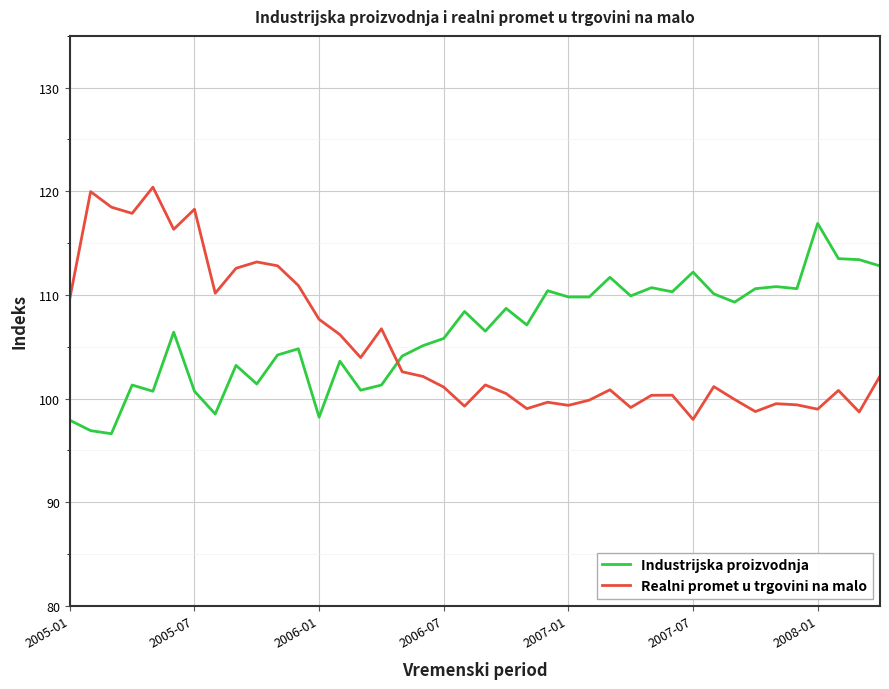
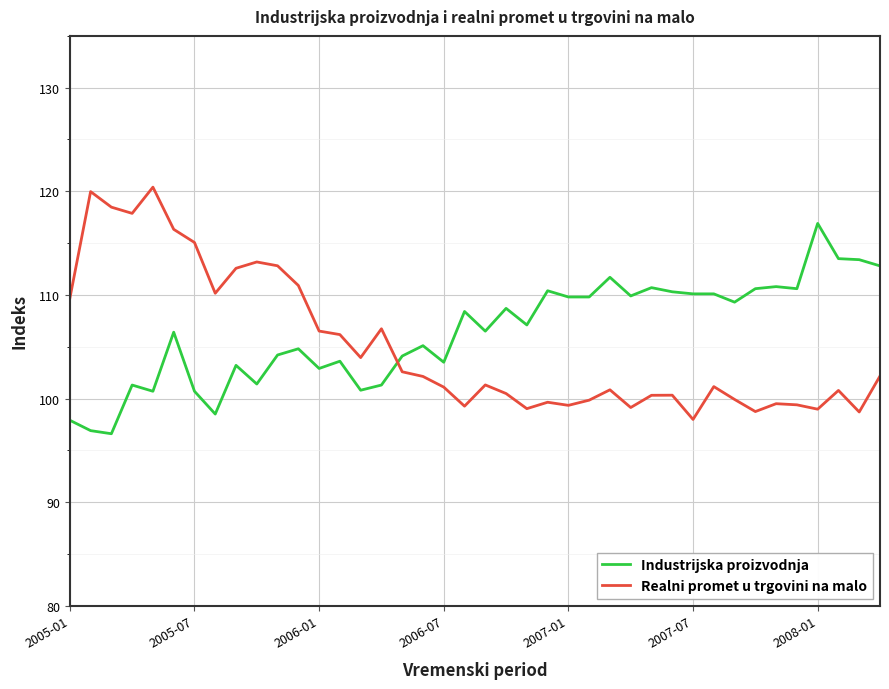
  {
    "Industrijska proizvodnja": {
      "2005-01": 97.9,
      "2005-07": 100.7,
-     "2006-01": 98.2,
-     "2006-07": 105.8,
+     "2006-01": 102.9,
+     "2006-07": 103.5,
      "2007-01": 109.8,
-     "2007-07": 112.2,
+     "2007-07": 110.1,
      "2008-01": 116.9
    },
    "Realni promet u trgovini na malo": {
      "2005-01": 109.7,
-     "2005-07": 118.3,
-     "2006-01": 107.6,
+     "2005-07": 115.1,
+     "2006-01": 106.5,
      "2006-07": 101.1,
      "2007-01": 99.3,
      "2007-07": 98.0,
      "2008-01": 99.0
    }
  }
